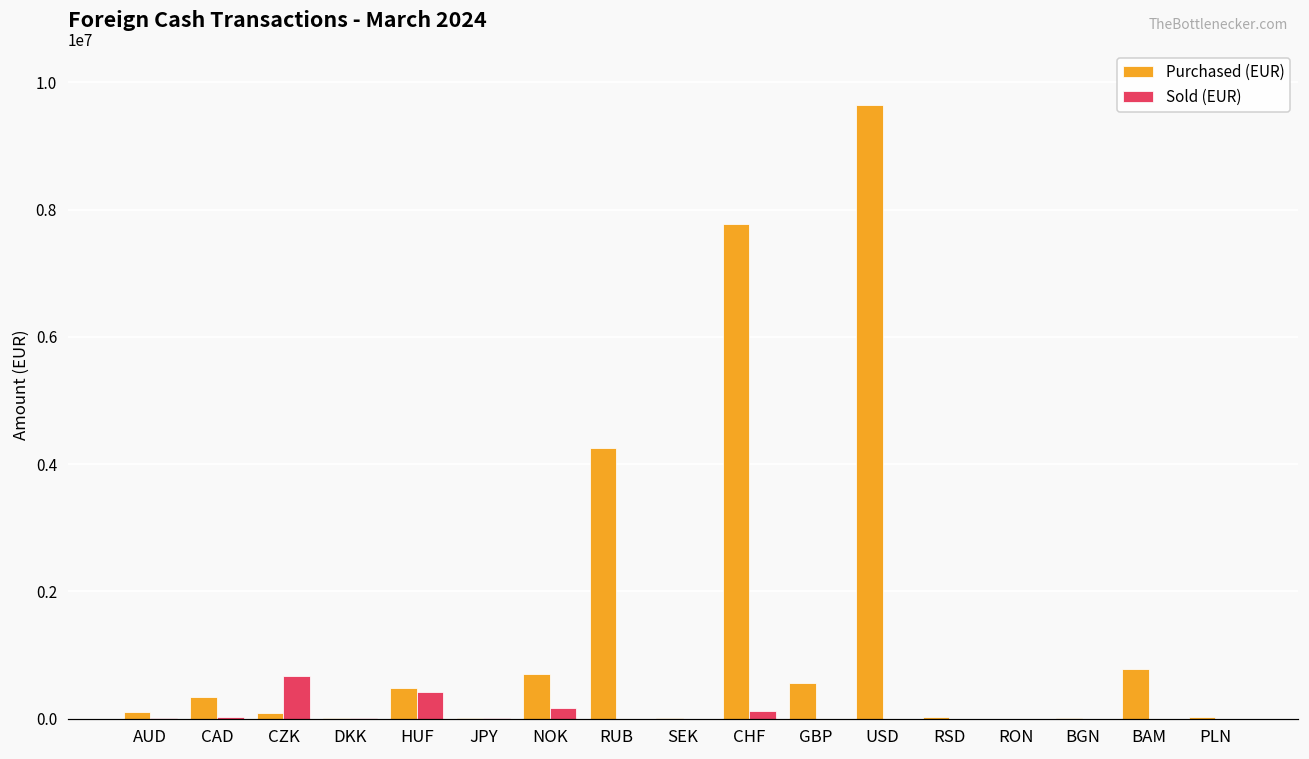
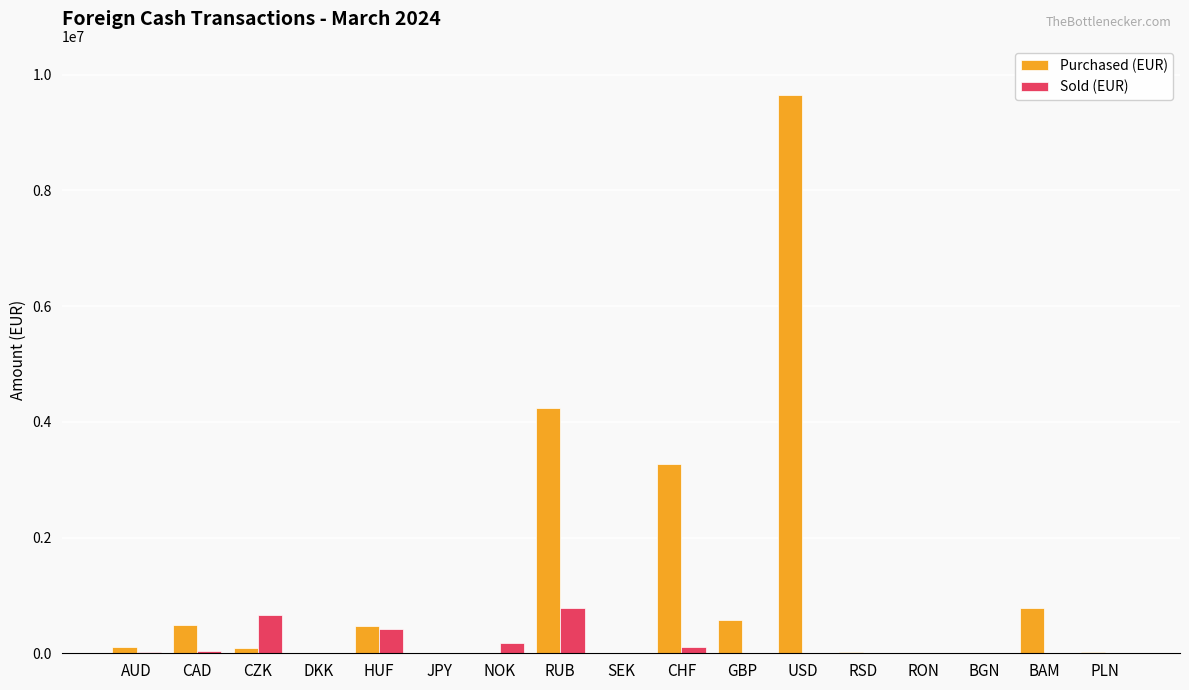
  {
    "Purchased (EUR)": {
      "AUD": 100000,
-     "CAD": 300000,
+     "CAD": 500000,
      "CZK": 100000,
      "HUF": 500000,
-     "NOK": 700000,
+     "NOK": 0,
      "RUB": 4200000,
-     "CHF": 7800000,
+     "CHF": 3300000,
      "GBP": 600000,
      "USD": 9600000,
      "BAM": 800000
    },
    "Sold (EUR)": {
      "CZK": 700000,
      "HUF": 400000,
      "NOK": 200000,
-     "RUB": 0,
+     "RUB": 800000,
      "CHF": 100000,
      "GBP": 0,
      "USD": 0,
      "RSD": 0,
      "RON": 0,
      "BGN": 0,
      "BAM": 0,
      "PLN": 0
    }
  }
